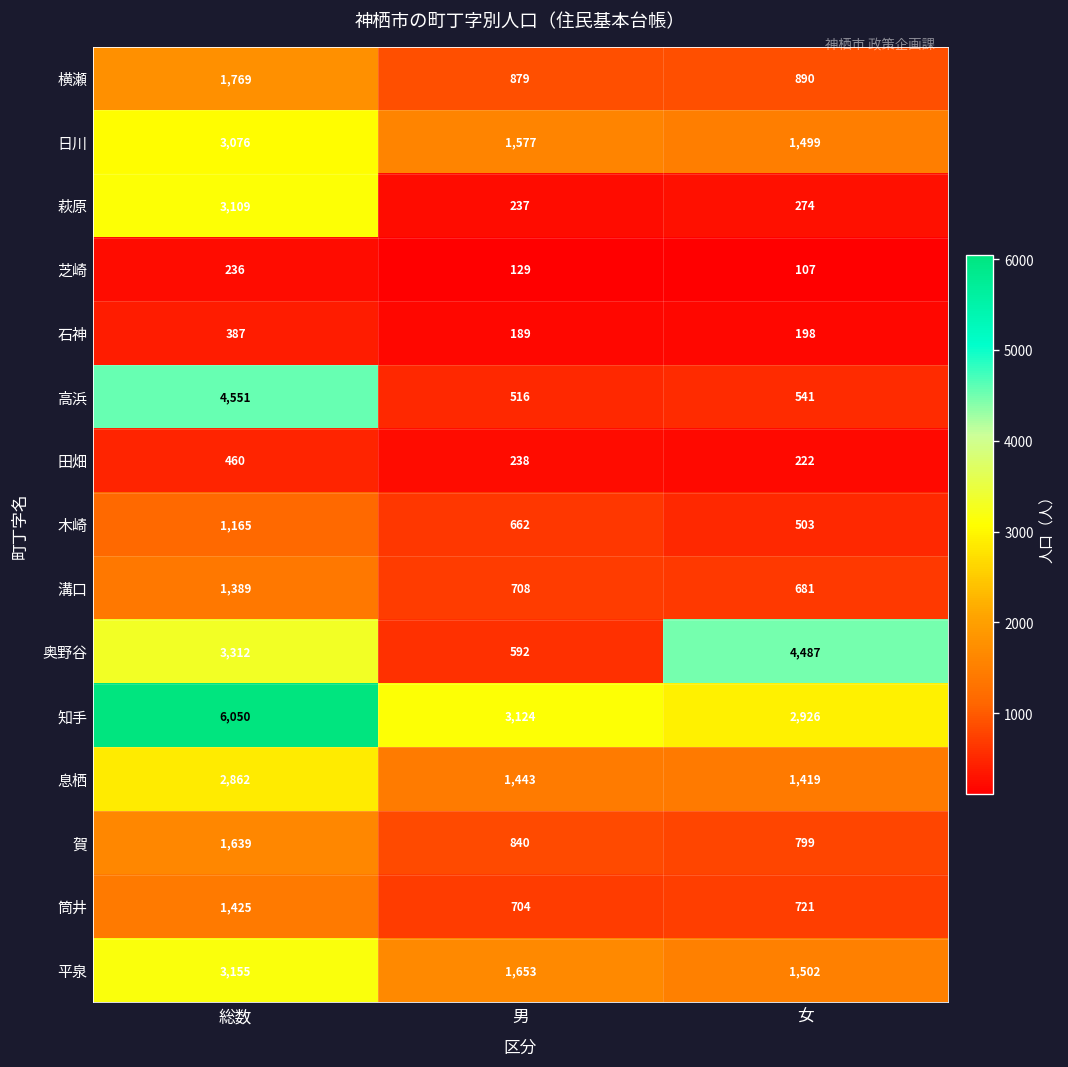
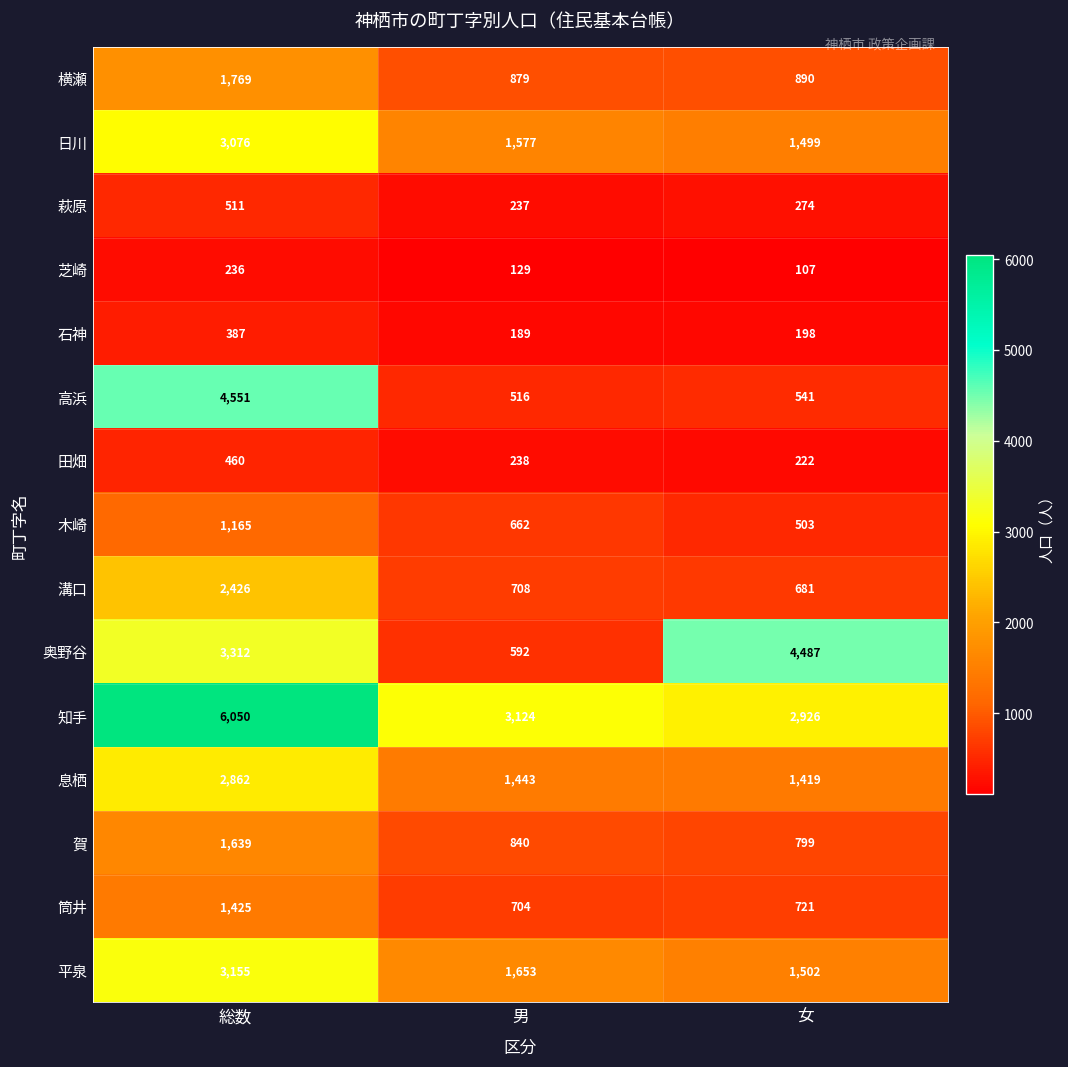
  {
    "横瀬": {
      "総数": "1,769",
      "男": "879",
      "女": "890"
    },
    "日川": {
      "総数": "3,076",
      "男": "1,577",
      "女": "1,499"
    },
    "萩原": {
-     "総数": "3,109",
+     "総数": "511",
      "男": "237",
      "女": "274"
    },
    "芝崎": {
      "総数": "236",
      "男": "129",
      "女": "107"
    },
    "石神": {
      "総数": "387",
      "男": "189",
      "女": "198"
    },
    "高浜": {
      "総数": "4,551",
      "男": "516",
      "女": "541"
    },
    "田畑": {
      "総数": "460",
      "男": "238",
      "女": "222"
    },
    "木崎": {
      "総数": "1,165",
      "男": "662",
      "女": "503"
    },
    "溝口": {
-     "総数": "1,389",
+     "総数": "2,426",
      "男": "708",
      "女": "681"
    },
    "奥野谷": {
      "総数": "3,312",
      "男": "592",
      "女": "4,487"
    },
    "知手": {
      "総数": "6,050",
      "男": "3,124",
      "女": "2,926"
    },
    "息栖": {
      "総数": "2,862",
      "男": "1,443",
      "女": "1,419"
    },
    "賀": {
      "総数": "1,639",
      "男": "840",
      "女": "799"
    },
    "筒井": {
      "総数": "1,425",
      "男": "704",
      "女": "721"
    },
    "平泉": {
      "総数": "3,155",
      "男": "1,653",
      "女": "1,502"
    }
  }
